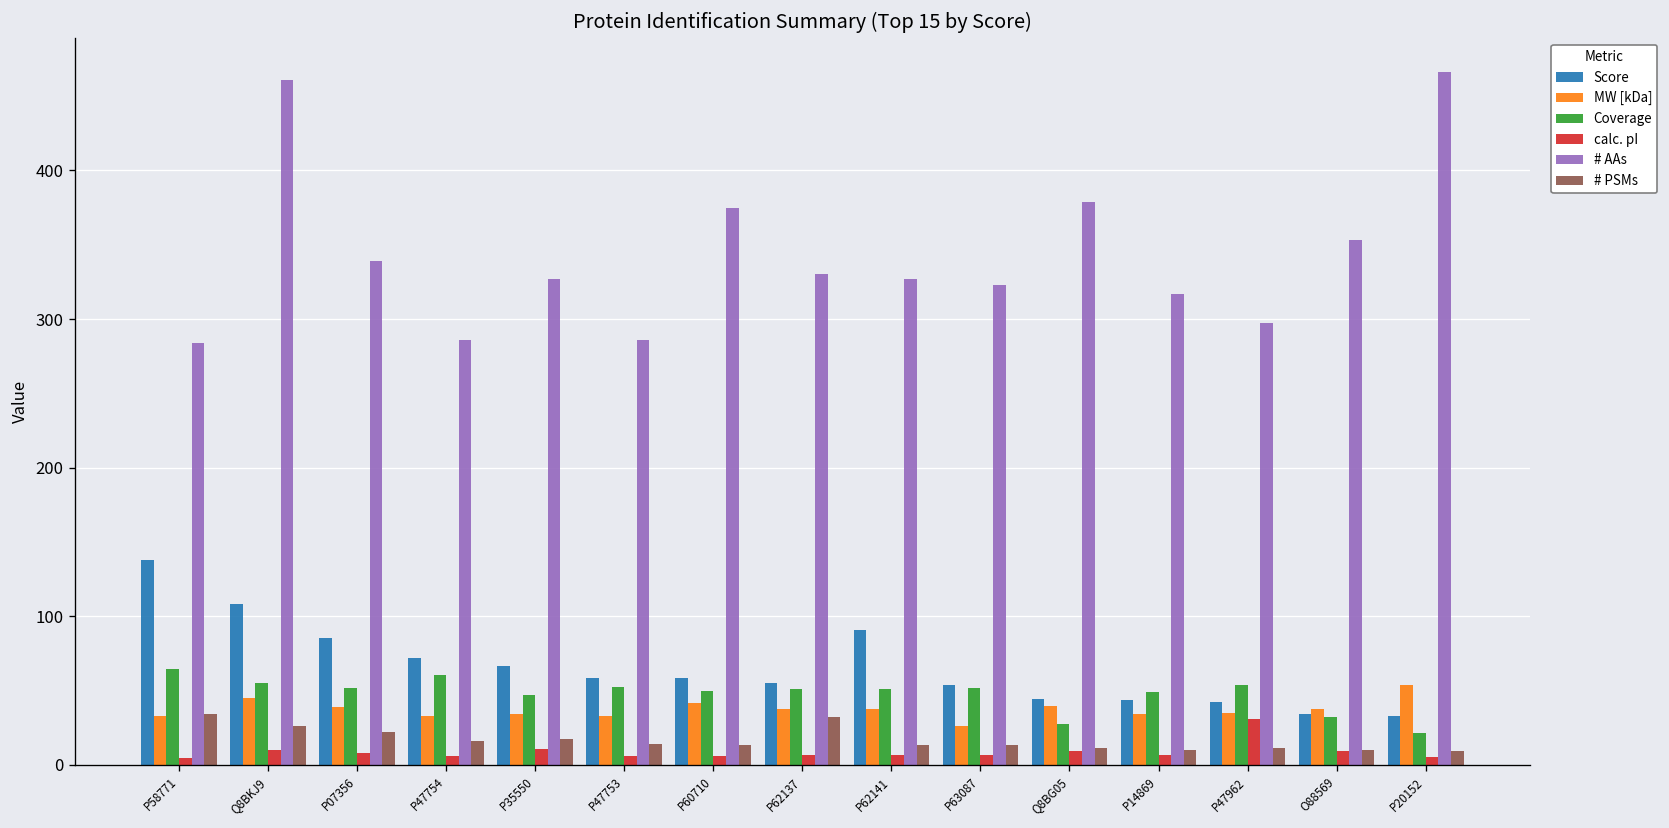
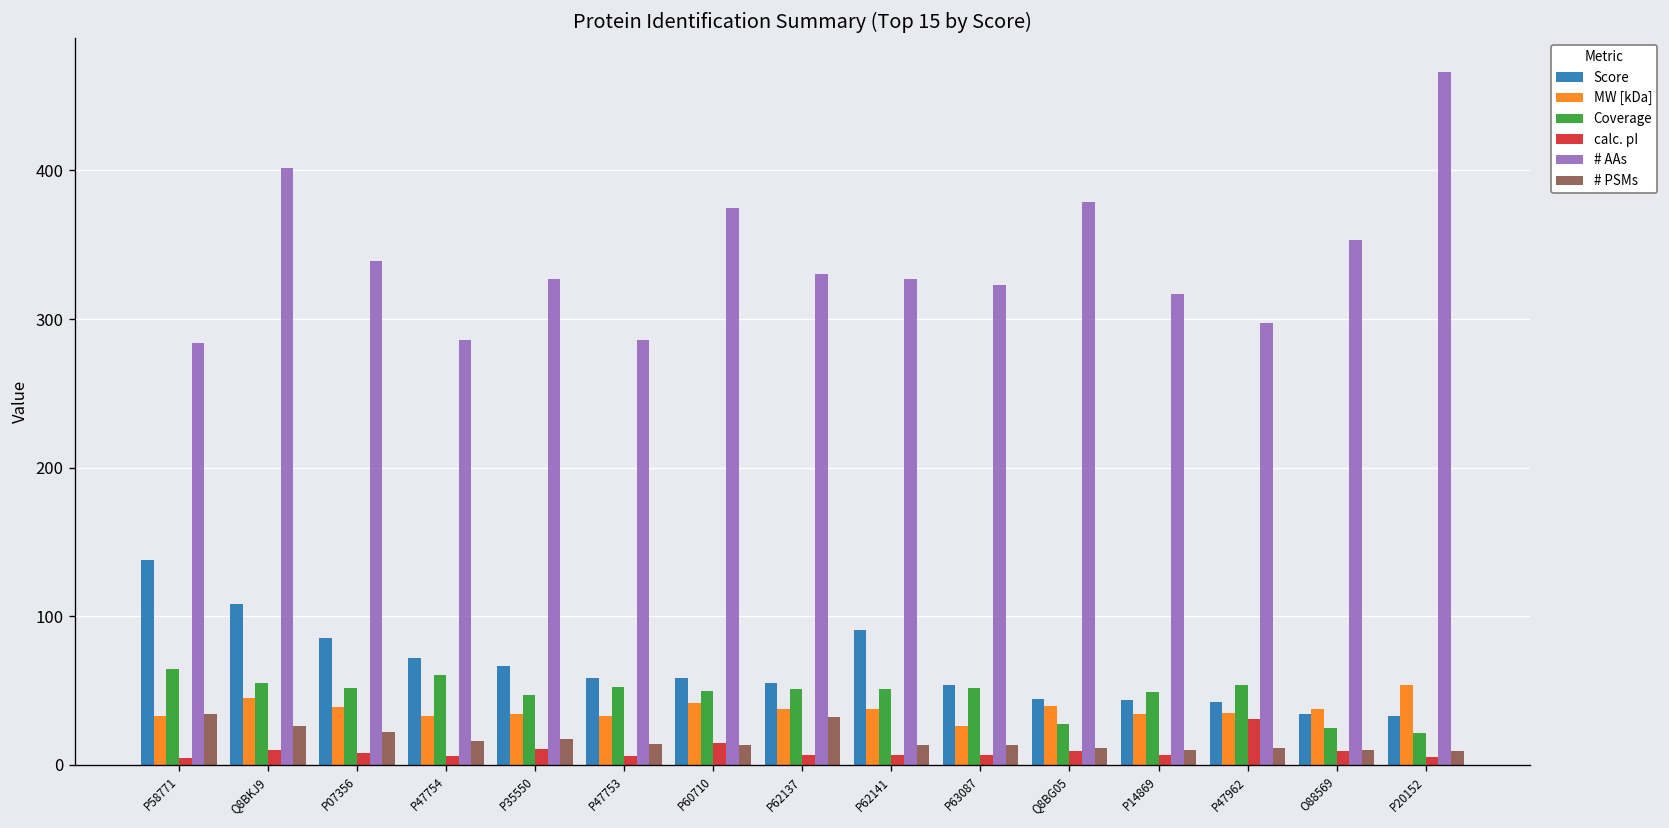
  {
    "Score": {
      "P58771": 138,
      "Q8BKJ9": 108,
      "P07356": 85,
      "P47754": 71,
      "P35550": 66,
      "P47753": 58,
      "P60710": 58,
      "P62137": 55,
      "P62141": 91,
      "P63087": 54,
      "Q8BG05": 44,
      "P14869": 44,
      "P47962": 42,
      "O88569": 34,
      "P20152": 33
    },
    "MW [kDa]": {
      "P58771": 33,
      "Q8BKJ9": 45,
      "P07356": 39,
      "P47754": 33,
      "P35550": 34,
      "P47753": 33,
      "P60710": 42,
      "P62137": 38,
      "P62141": 37,
      "P63087": 26,
      "Q8BG05": 40,
      "P14869": 34,
      "P47962": 34,
      "O88569": 37,
      "P20152": 54
    },
    "Coverage": {
      "P58771": 64,
      "Q8BKJ9": 55,
      "P07356": 51,
      "P47754": 60,
      "P35550": 47,
      "P47753": 52,
      "P60710": 49,
      "P62137": 51,
      "P62141": 51,
      "P63087": 51,
      "Q8BG05": 27,
      "P14869": 49,
      "P47962": 54,
-     "O88569": 32,
+     "O88569": 25,
      "P20152": 21
    },
    "calc. pI": {
      "P58771": 5,
      "Q8BKJ9": 10,
      "P07356": 8,
      "P47754": 6,
      "P35550": 10,
      "P47753": 6,
-     "P60710": 5,
+     "P60710": 14,
      "P62137": 6,
      "P62141": 6,
      "P63087": 7,
      "Q8BG05": 9,
      "P14869": 6,
      "P47962": 31,
      "O88569": 9,
      "P20152": 5
    },
    "# AAs": {
      "P58771": 284,
-     "Q8BKJ9": 461,
+     "Q8BKJ9": 402,
      "P07356": 339,
      "P47754": 286,
      "P35550": 327,
      "P47753": 286,
      "P60710": 375,
      "P62137": 330,
      "P62141": 327,
      "P63087": 323,
      "Q8BG05": 379,
      "P14869": 317,
      "P47962": 297,
      "O88569": 353,
      "P20152": 466
    },
    "# PSMs": {
      "P58771": 34,
      "Q8BKJ9": 26,
      "P07356": 22,
      "P47754": 16,
      "P35550": 17,
      "P47753": 14,
      "P60710": 13,
      "P62137": 32,
      "P62141": 13,
      "P63087": 13,
      "Q8BG05": 11,
      "P14869": 10,
      "P47962": 11,
      "O88569": 10,
      "P20152": 9
    }
  }
